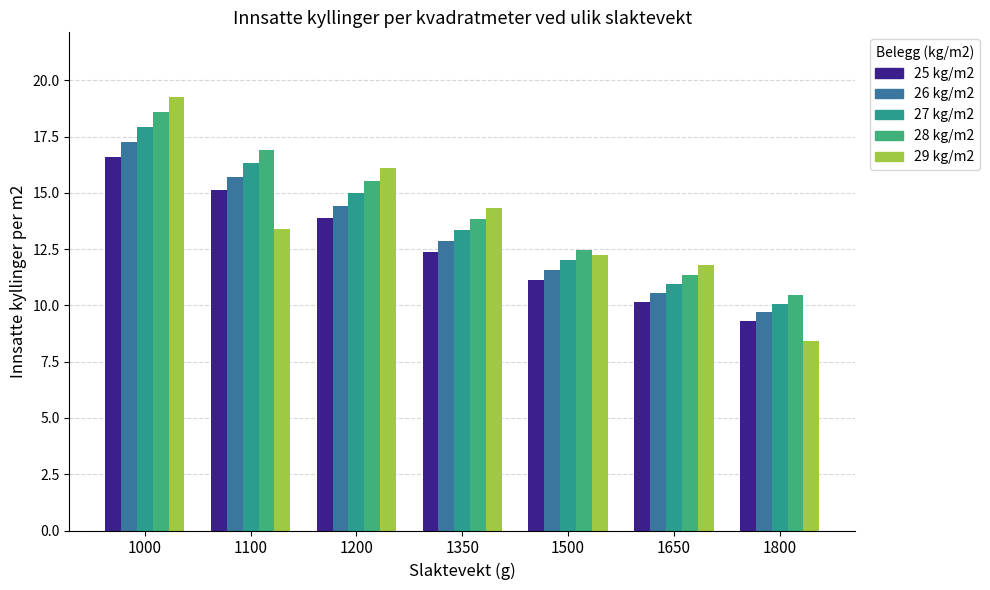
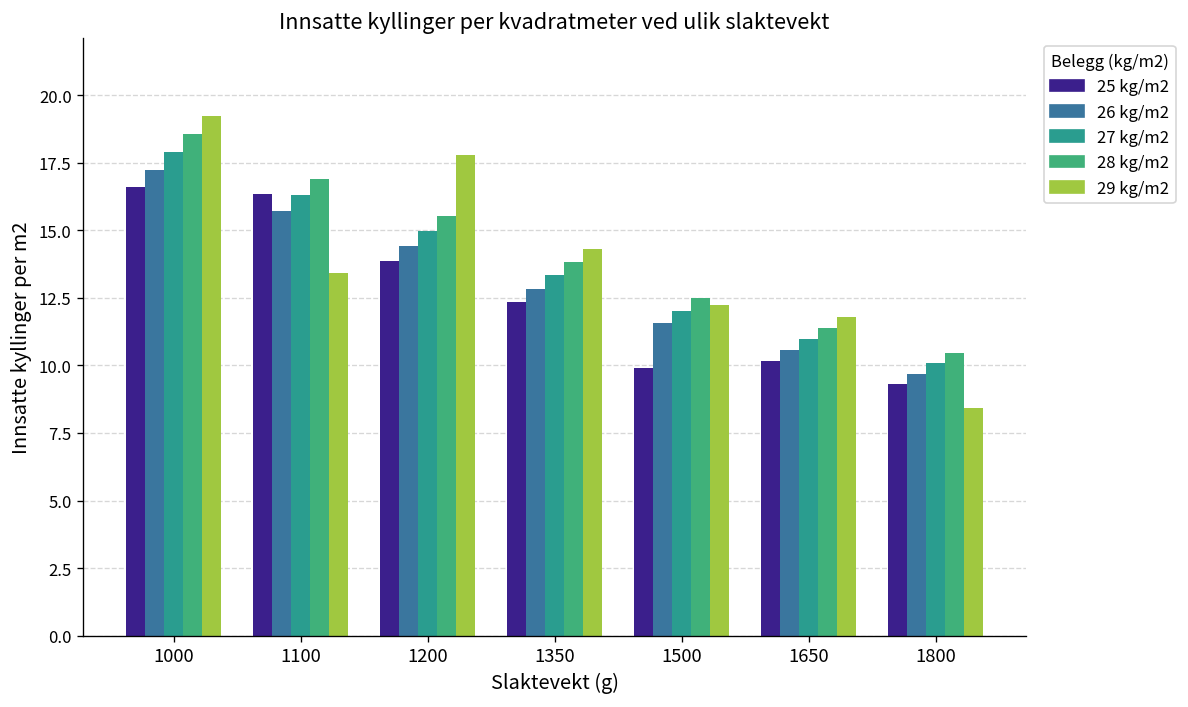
  {
    "25 kg/m2": {
      "1000": 16.6,
-     "1100": 15.1,
+     "1100": 16.3,
      "1200": 13.9,
      "1350": 12.4,
-     "1500": 11.1,
+     "1500": 9.9,
      "1650": 10.2,
      "1800": 9.3
    },
    "29 kg/m2": {
      "1000": 19.2,
      "1100": 13.4,
-     "1200": 16.1,
+     "1200": 17.8,
      "1350": 14.3,
      "1500": 12.3,
      "1650": 11.8,
      "1800": 8.4
    }
  }
